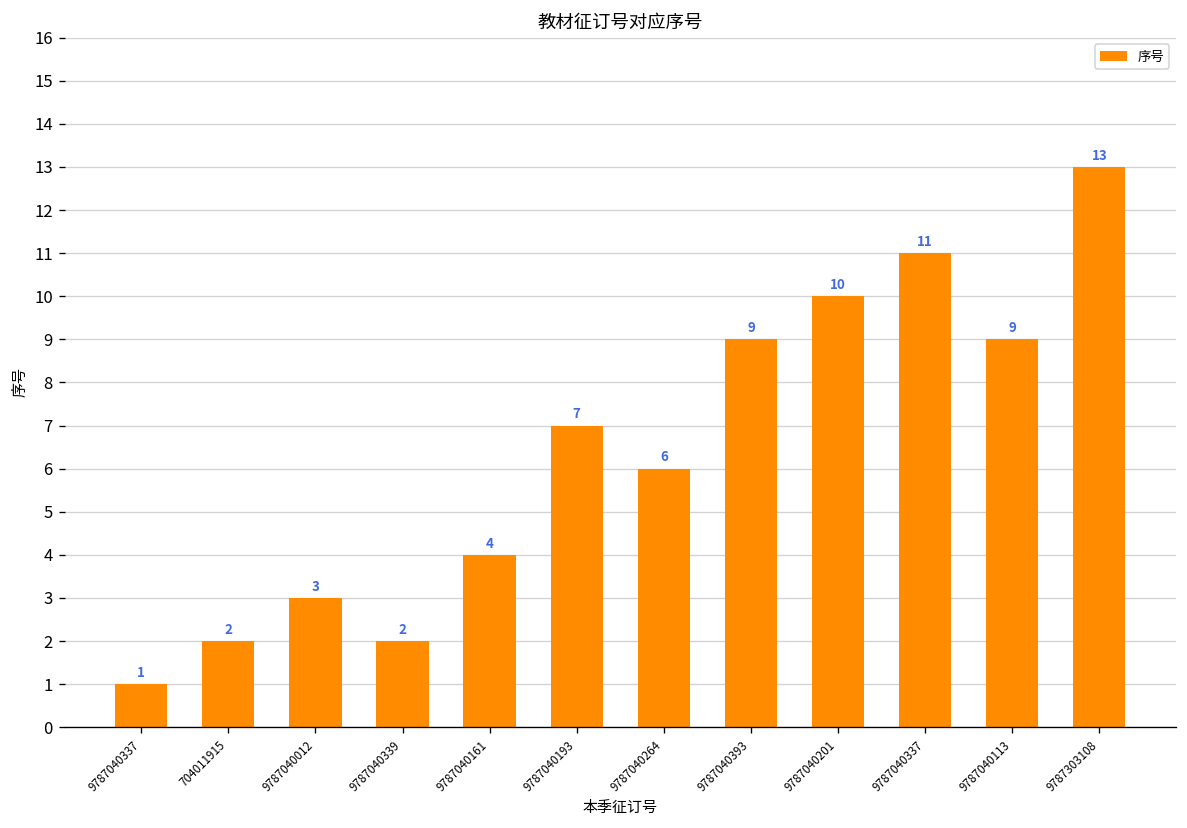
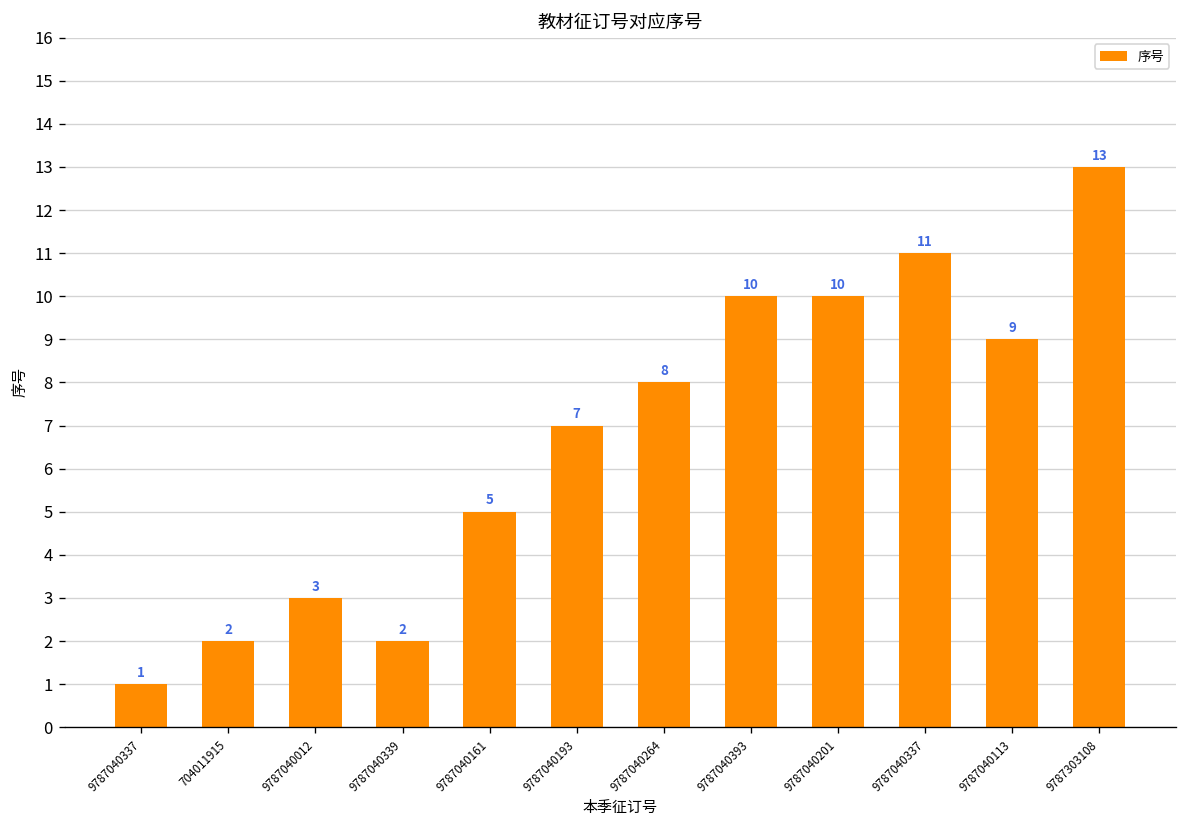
  {
    "704011915": 2,
    "9787040012": 3,
    "9787040339": 2,
-   "9787040161": 4,
+   "9787040161": 5,
    "9787040193": 7,
-   "9787040264": 6,
-   "9787040393": 9,
+   "9787040264": 8,
+   "9787040393": 10,
    "9787040201": 10,
    "9787040113": 9,
    "9787303108": 13
  }
